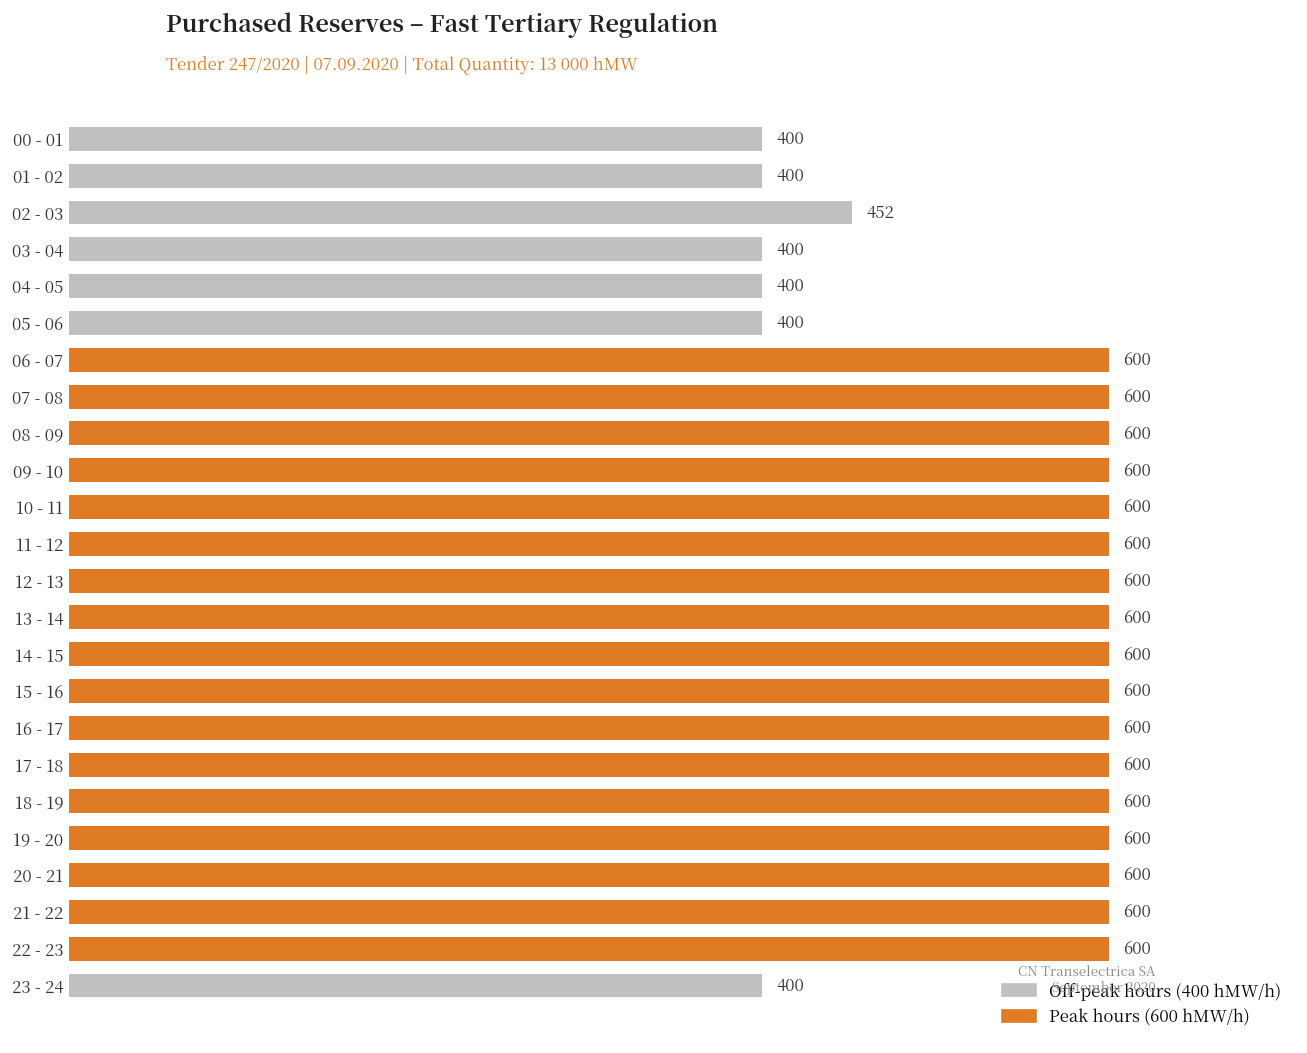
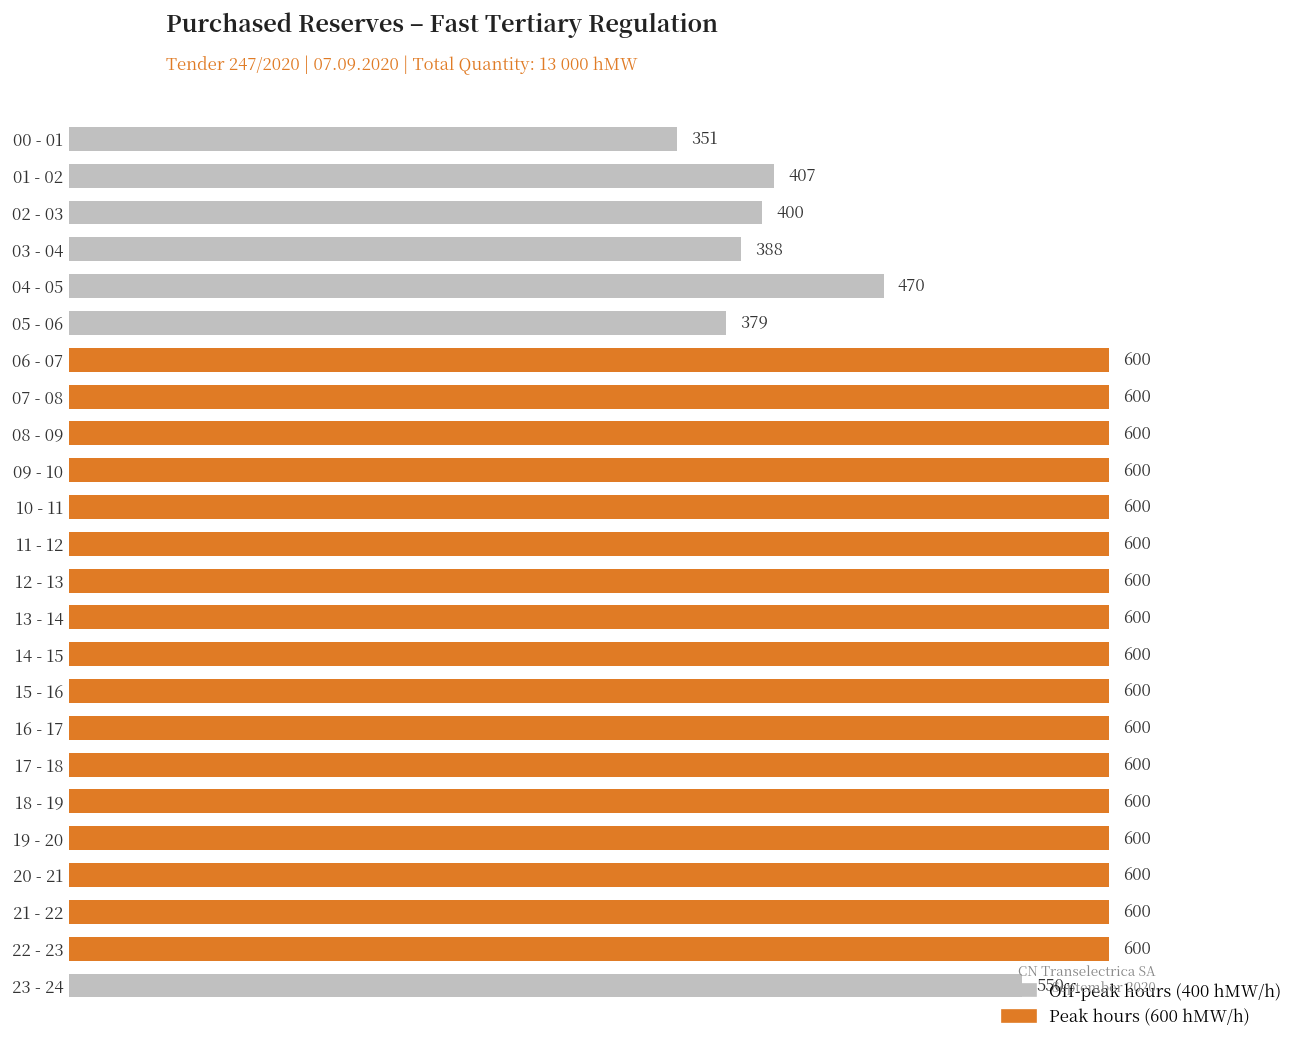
  {
-   "00 - 01": 400,
-   "01 - 02": 400,
-   "02 - 03": 452,
-   "03 - 04": 400,
-   "04 - 05": 400,
-   "05 - 06": 400,
+   "00 - 01": 351,
+   "01 - 02": 407,
+   "02 - 03": 400,
+   "03 - 04": 388,
+   "04 - 05": 470,
+   "05 - 06": 379,
    "06 - 07": 600,
    "07 - 08": 600,
    "08 - 09": 600,
    "09 - 10": 600,
    "10 - 11": 600,
    "11 - 12": 600,
    "12 - 13": 600,
    "13 - 14": 600,
    "14 - 15": 600,
    "15 - 16": 600,
    "16 - 17": 600,
    "17 - 18": 600,
    "18 - 19": 600,
    "19 - 20": 600,
    "20 - 21": 600,
    "21 - 22": 600,
    "22 - 23": 600,
-   "23 - 24": 400
+   "23 - 24": 550
  }
